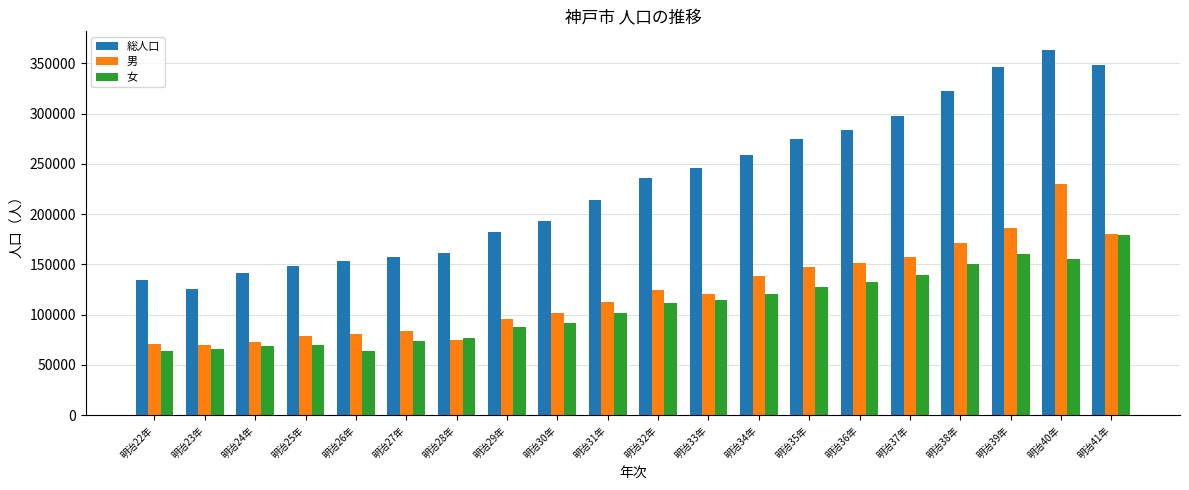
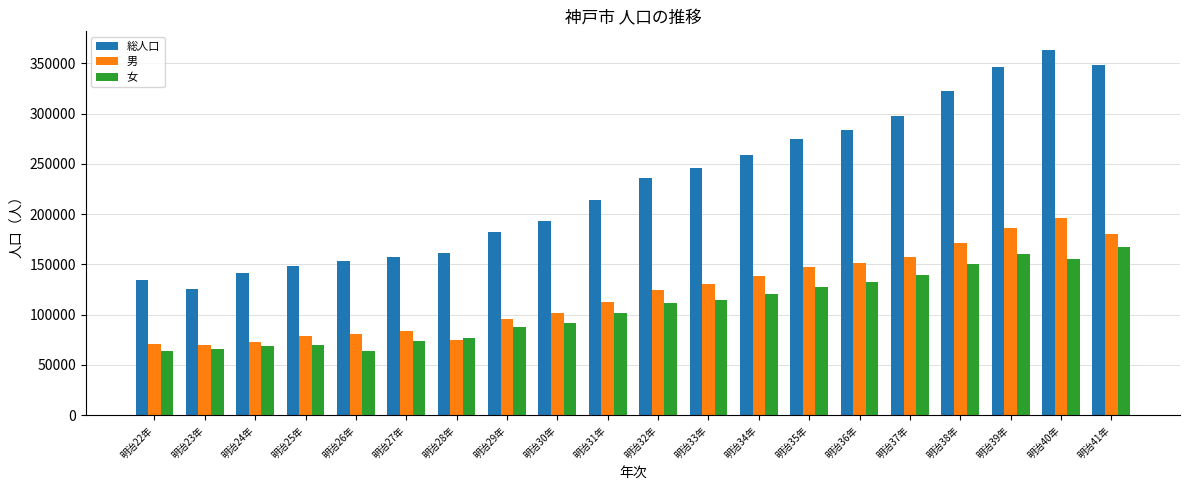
  {
    "総人口": {
      "明治22年": 135000,
      "明治23年": 125000,
      "明治24年": 141000,
      "明治25年": 148000,
      "明治26年": 153000,
      "明治27年": 158000,
      "明治28年": 161000,
      "明治29年": 183000,
      "明治30年": 193000,
      "明治31年": 214000,
      "明治32年": 236000,
      "明治33年": 246000,
      "明治34年": 259000,
      "明治35年": 274000,
      "明治36年": 284000,
      "明治37年": 297000,
      "明治38年": 322000,
      "明治39年": 346000,
      "明治40年": 364000,
      "明治41年": 348000
    },
    "男": {
      "明治22年": 71000,
      "明治23年": 70000,
      "明治24年": 73000,
      "明治25年": 79000,
      "明治26年": 81000,
      "明治27年": 84000,
      "明治28年": 75000,
      "明治29年": 95000,
      "明治30年": 102000,
      "明治31年": 113000,
      "明治32年": 124000,
-     "明治33年": 121000,
+     "明治33年": 131000,
      "明治34年": 139000,
      "明治35年": 147000,
      "明治36年": 151000,
      "明治37年": 158000,
      "明治38年": 172000,
      "明治39年": 186000,
-     "明治40年": 230000,
+     "明治40年": 196000,
      "明治41年": 181000
    },
    "女": {
      "明治22年": 64000,
      "明治23年": 66000,
      "明治24年": 69000,
      "明治25年": 69000,
      "明治26年": 64000,
      "明治27年": 74000,
      "明治28年": 77000,
      "明治29年": 87000,
      "明治30年": 91000,
      "明治31年": 101000,
      "明治32年": 112000,
      "明治33年": 115000,
      "明治34年": 120000,
      "明治35年": 127000,
      "明治36年": 132000,
      "明治37年": 140000,
      "明治38年": 151000,
      "明治39年": 160000,
      "明治40年": 156000,
-     "明治41年": 179000
+     "明治41年": 167000
    }
  }
